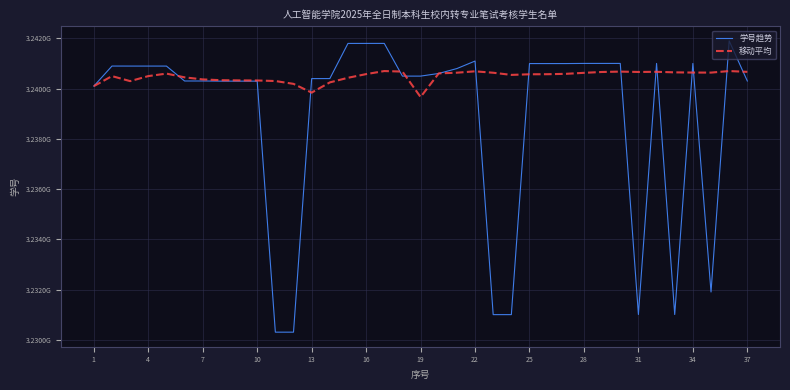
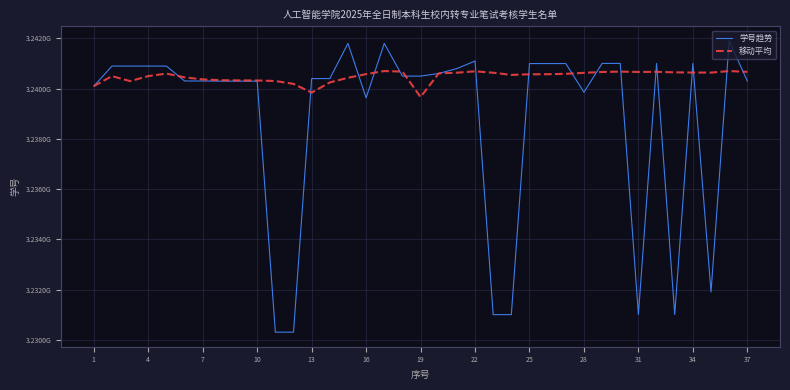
  {
    "学号趋势": {
      "4": 3240900000,
      "13": 3240400000,
-     "16": 3241800000,
+     "16": 3239600000,
      "19": 3240500000,
      "22": 3241100000,
      "25": 3241000000,
-     "28": 3241000000,
+     "28": 3239900000,
      "31": 3231000000,
      "34": 3241000000,
      "37": 3240300000
    },
    "移动平均": {
      "4": 3240500000,
      "13": 3239800000,
      "16": 3240600000,
      "19": 3239700000,
      "22": 3240700000,
      "25": 3240600000,
      "28": 3240600000,
      "31": 3240700000,
      "34": 3240600000,
      "37": 3240700000
    }
  }
